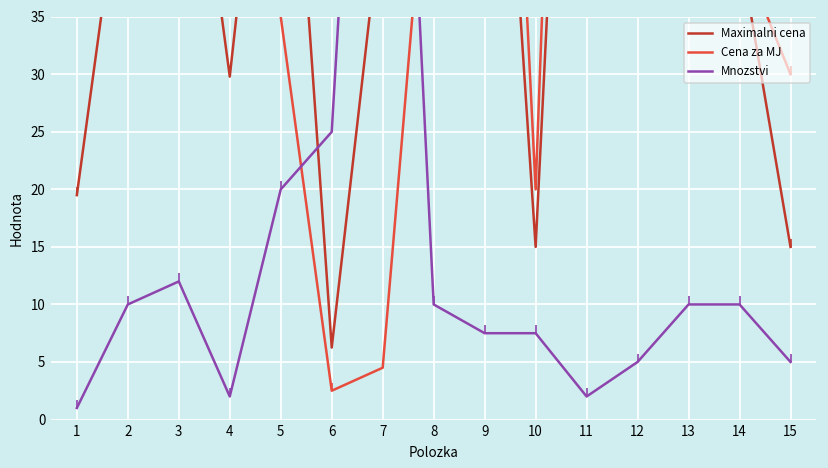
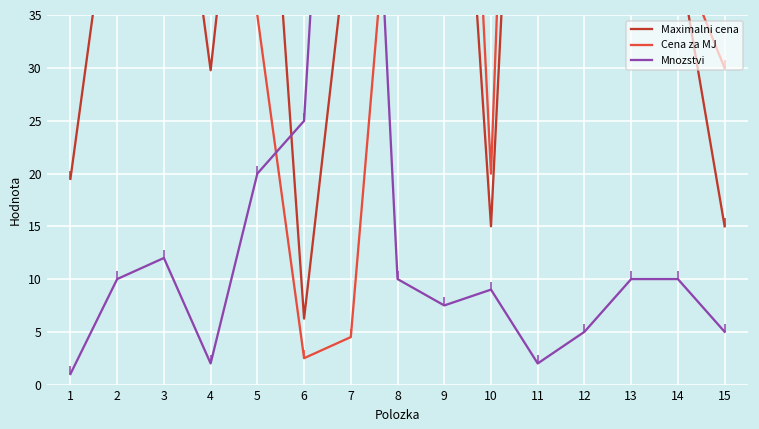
  {
    "Mnozstvi": {
      "1": 1,
      "2": 10,
      "3": 12,
      "4": 2,
      "5": 20,
      "6": 25,
      "8": 10,
      "9": 8,
-     "10": 8,
+     "10": 9,
      "11": 2,
      "12": 5,
      "13": 10,
      "14": 10,
      "15": 5
    }
  }
